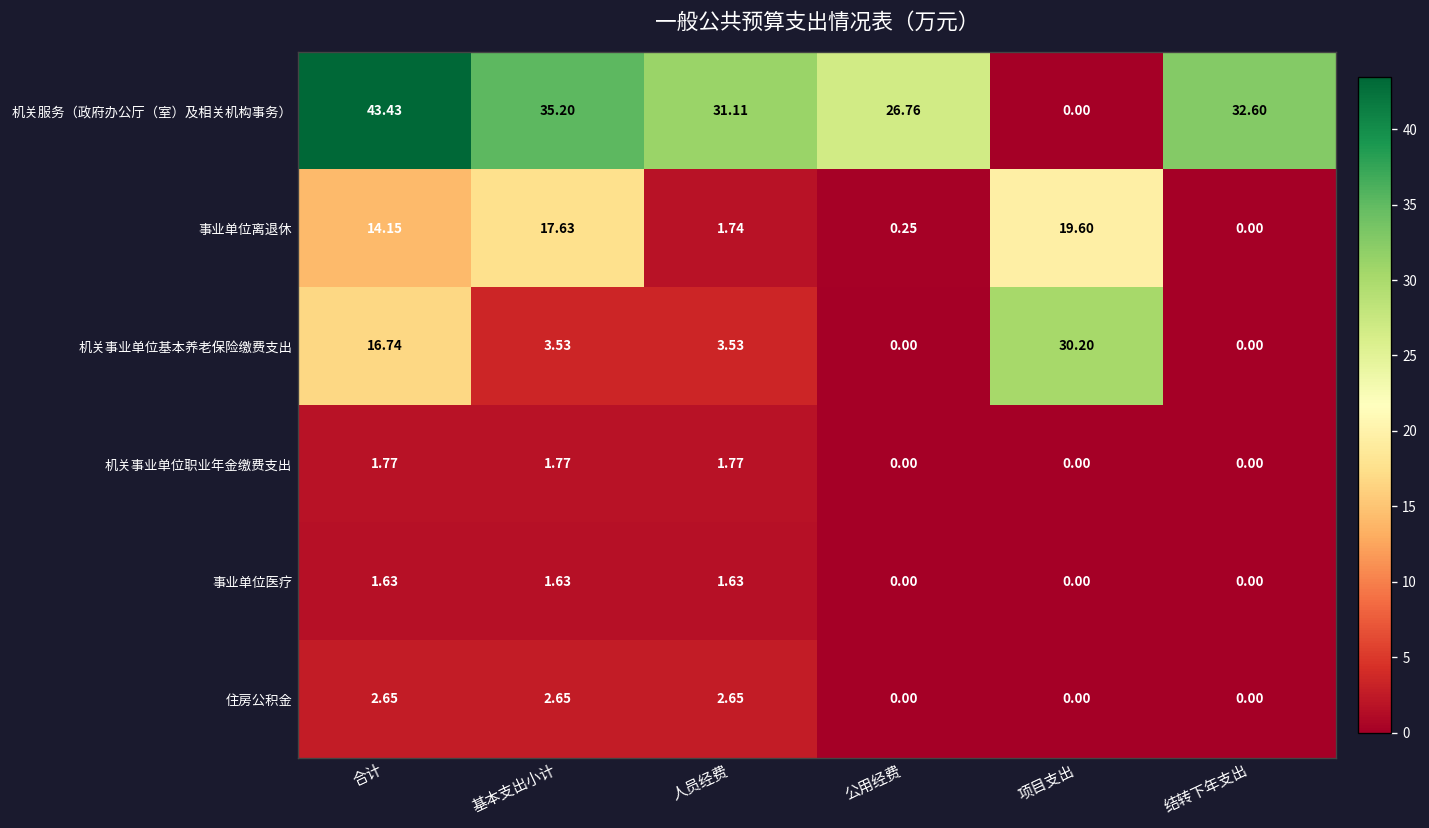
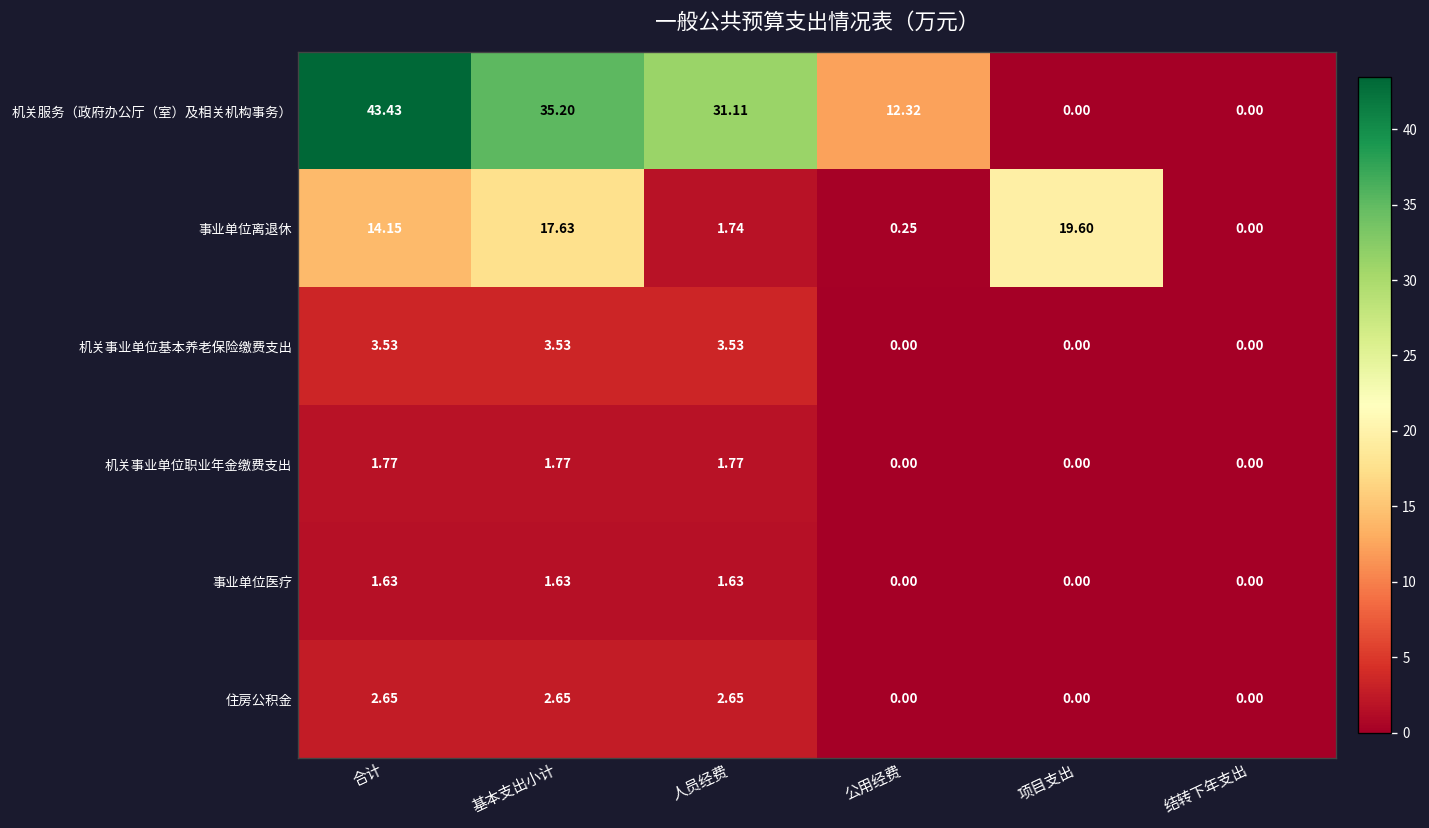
  {
    "机关服务（政府办公厅（室）及相关机构事务）": {
      "合计": 43.43,
      "基本支出小计": 35.20,
      "人员经费": 31.11,
-     "公用经费": 26.76,
+     "公用经费": 12.32,
      "项目支出": 0.00,
-     "结转下年支出": 32.60
+     "结转下年支出": 0.00
    },
    "事业单位离退休": {
      "合计": 14.15,
      "基本支出小计": 17.63,
      "人员经费": 1.74,
      "公用经费": 0.25,
      "项目支出": 19.60,
      "结转下年支出": 0.00
    },
    "机关事业单位基本养老保险缴费支出": {
-     "合计": 16.74,
+     "合计": 3.53,
      "基本支出小计": 3.53,
      "人员经费": 3.53,
      "公用经费": 0.00,
-     "项目支出": 30.20,
+     "项目支出": 0.00,
      "结转下年支出": 0.00
    },
    "机关事业单位职业年金缴费支出": {
      "合计": 1.77,
      "基本支出小计": 1.77,
      "人员经费": 1.77,
      "公用经费": 0.00,
      "项目支出": 0.00,
      "结转下年支出": 0.00
    },
    "事业单位医疗": {
      "合计": 1.63,
      "基本支出小计": 1.63,
      "人员经费": 1.63,
      "公用经费": 0.00,
      "项目支出": 0.00,
      "结转下年支出": 0.00
    },
    "住房公积金": {
      "合计": 2.65,
      "基本支出小计": 2.65,
      "人员经费": 2.65,
      "公用经费": 0.00,
      "项目支出": 0.00,
      "结转下年支出": 0.00
    }
  }
